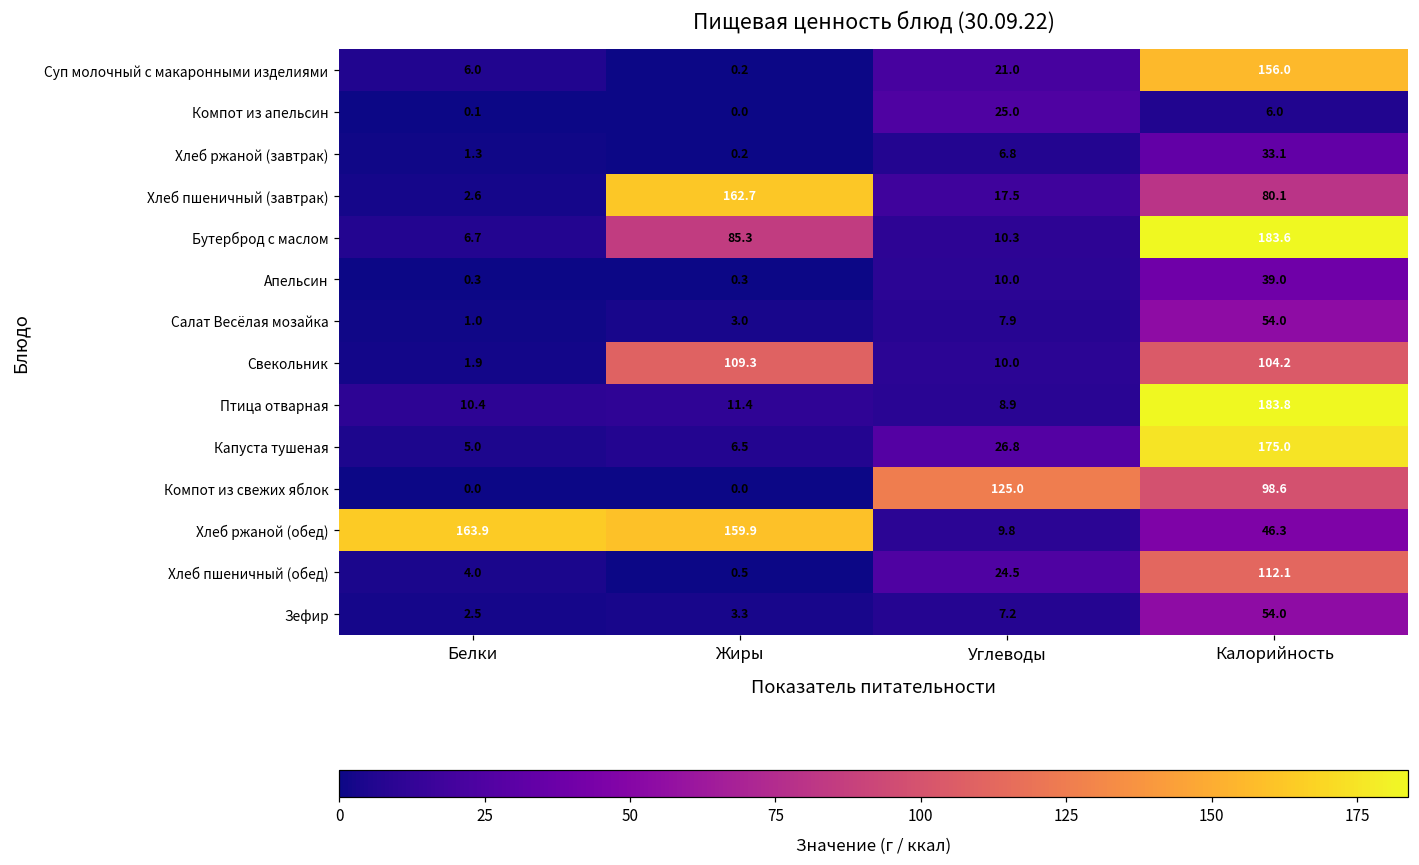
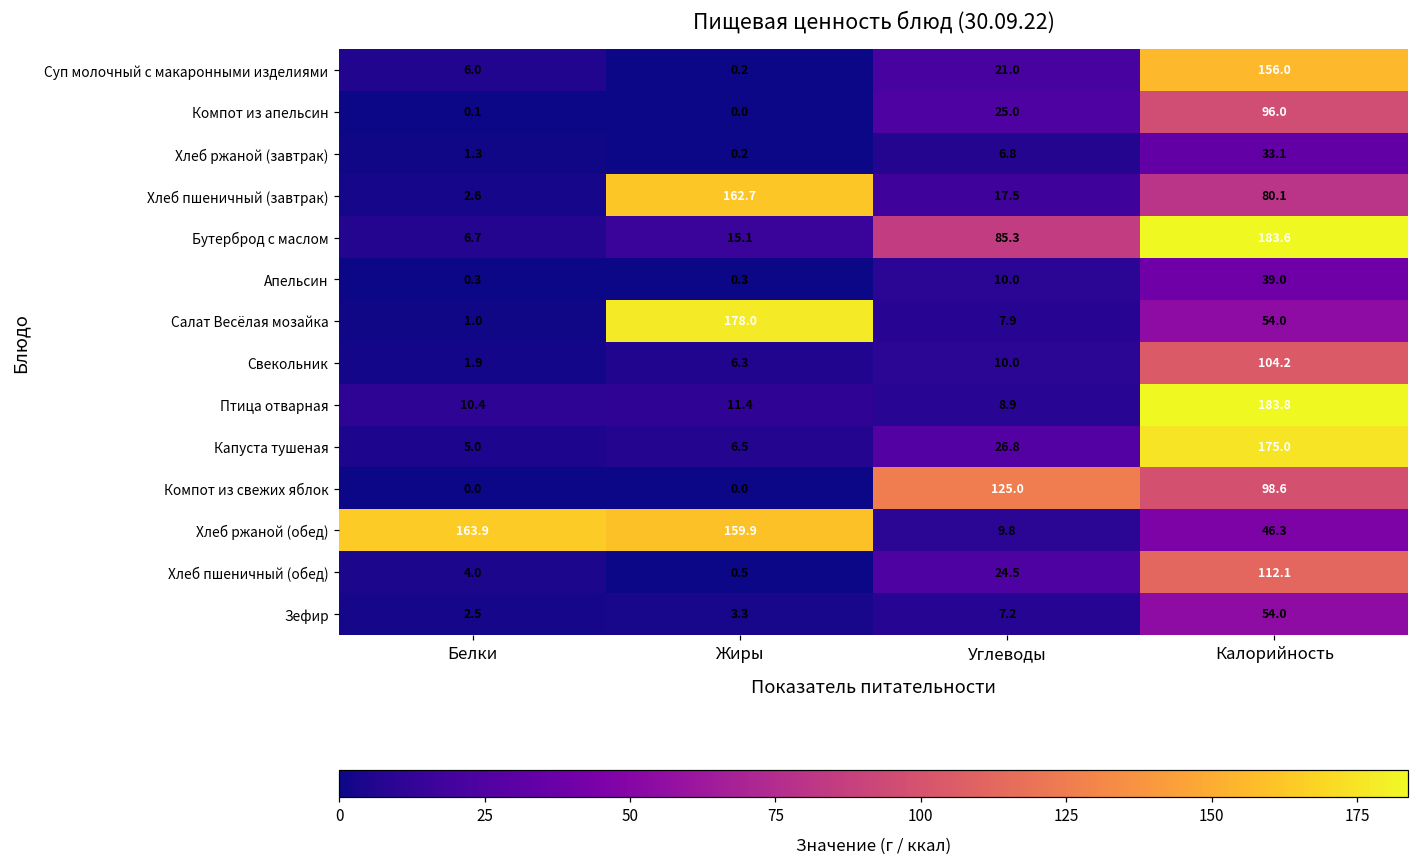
  {
    "Суп молочный с макаронными изделиями": {
      "Белки": 6.0,
      "Жиры": 0.2,
      "Углеводы": 21.0,
      "Калорийность": 156.0
    },
    "Компот из апельсин": {
      "Белки": 0.1,
      "Жиры": 0.0,
      "Углеводы": 25.0,
-     "Калорийность": 6.0
+     "Калорийность": 96.0
    },
    "Хлеб ржаной (завтрак)": {
      "Белки": 1.3,
      "Жиры": 0.2,
      "Углеводы": 6.8,
      "Калорийность": 33.1
    },
    "Хлеб пшеничный (завтрак)": {
      "Белки": 2.6,
      "Жиры": 162.7,
      "Углеводы": 17.5,
      "Калорийность": 80.1
    },
    "Бутерброд с маслом": {
      "Белки": 6.7,
-     "Жиры": 85.3,
-     "Углеводы": 10.3,
+     "Жиры": 15.1,
+     "Углеводы": 85.3,
      "Калорийность": 183.6
    },
    "Апельсин": {
      "Белки": 0.3,
      "Жиры": 0.3,
      "Углеводы": 10.0,
      "Калорийность": 39.0
    },
    "Салат Весёлая мозайка": {
      "Белки": 1.0,
-     "Жиры": 3.0,
+     "Жиры": 178.0,
      "Углеводы": 7.9,
      "Калорийность": 54.0
    },
    "Свекольник": {
      "Белки": 1.9,
-     "Жиры": 109.3,
+     "Жиры": 6.3,
      "Углеводы": 10.0,
      "Калорийность": 104.2
    },
    "Птица отварная": {
      "Белки": 10.4,
      "Жиры": 11.4,
      "Углеводы": 8.9,
      "Калорийность": 183.8
    },
    "Капуста тушеная": {
      "Белки": 5.0,
      "Жиры": 6.5,
      "Углеводы": 26.8,
      "Калорийность": 175.0
    },
    "Компот из свежих яблок": {
      "Белки": 0.0,
      "Жиры": 0.0,
      "Углеводы": 125.0,
      "Калорийность": 98.6
    },
    "Хлеб ржаной (обед)": {
      "Белки": 163.9,
      "Жиры": 159.9,
      "Углеводы": 9.8,
      "Калорийность": 46.3
    },
    "Хлеб пшеничный (обед)": {
      "Белки": 4.0,
      "Жиры": 0.5,
      "Углеводы": 24.5,
      "Калорийность": 112.1
    },
    "Зефир": {
      "Белки": 2.5,
      "Жиры": 3.3,
      "Углеводы": 7.2,
      "Калорийность": 54.0
    }
  }
